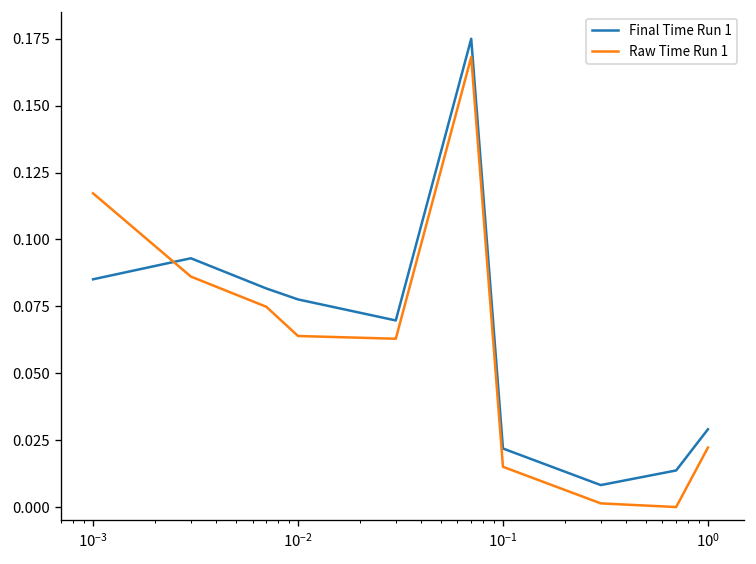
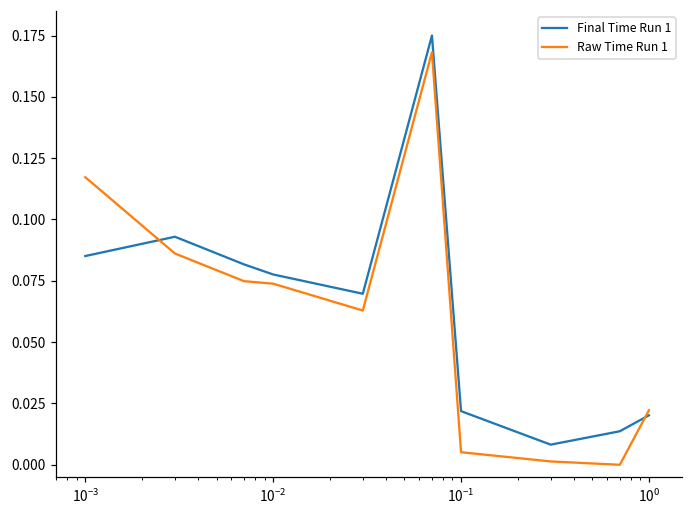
  {
    "Final Time Run 1": {
      "10^-3": 0.085,
      "10^-2": 0.078,
      "10^-1": 0.022,
-     "10^0": 0.029
+     "10^0": 0.020
    },
    "Raw Time Run 1": {
      "10^-3": 0.117,
-     "10^-2": 0.064,
-     "10^-1": 0.015,
+     "10^-2": 0.074,
+     "10^-1": 0.005,
      "10^0": 0.022
    }
  }
